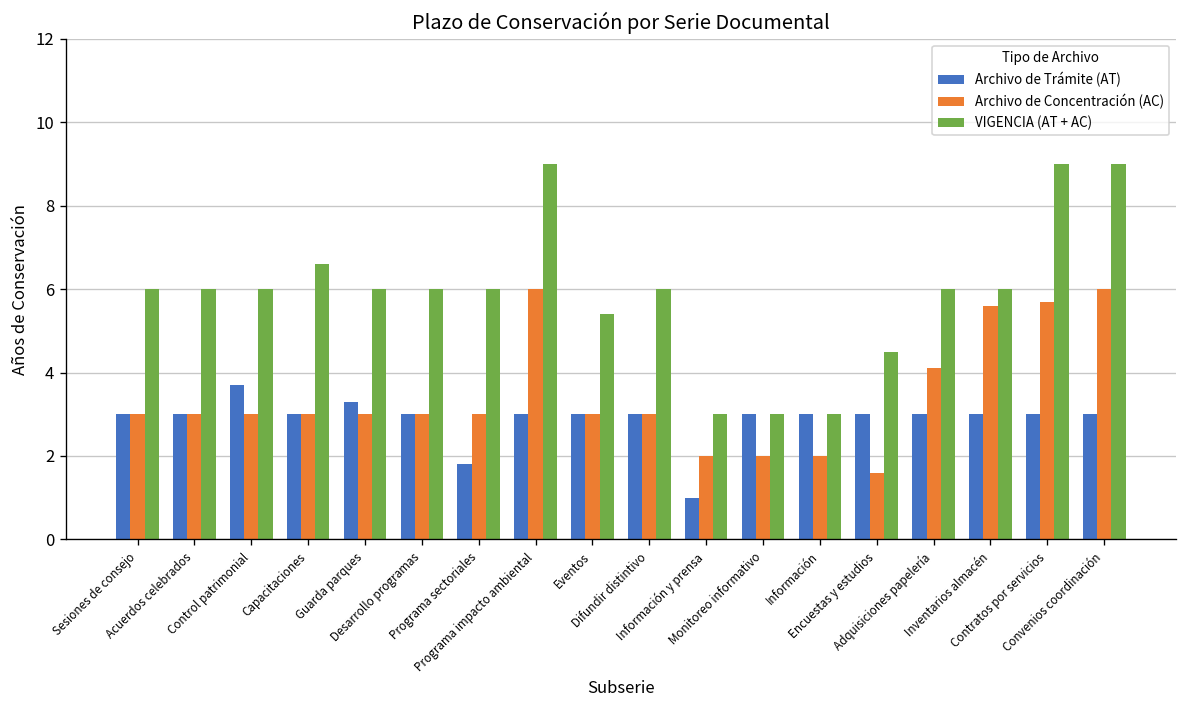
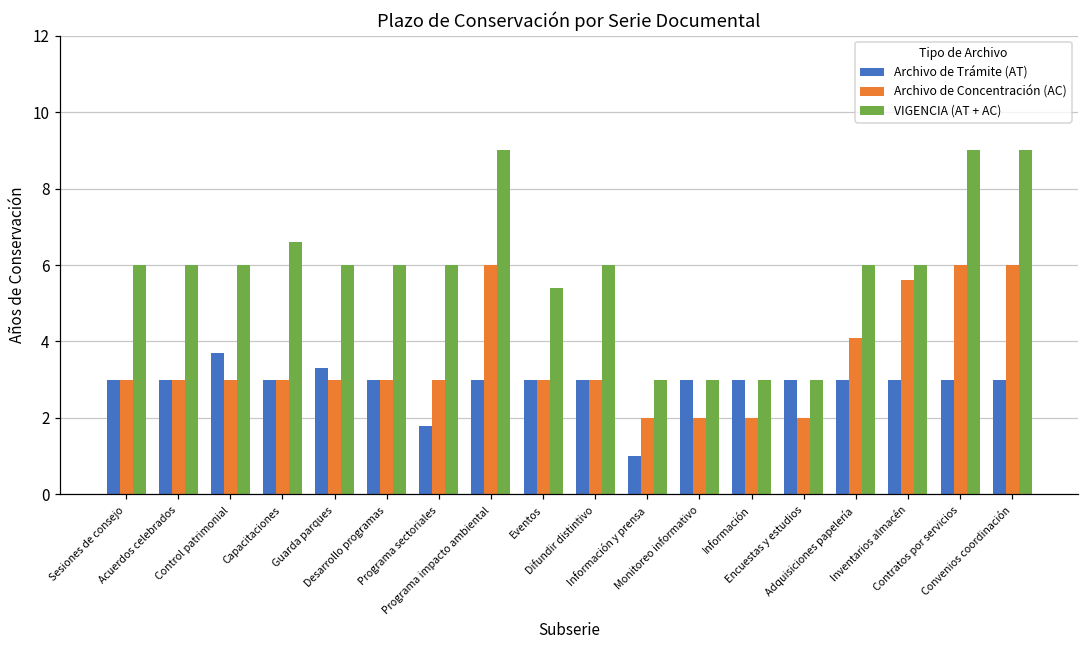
  {
    "Archivo de Trámite (AT)": {
      "Sesiones de consejo": 3.0,
      "Acuerdos celebrados": 3.0,
      "Control patrimonial": 3.7,
      "Capacitaciones": 3.0,
      "Guarda parques": 3.3,
      "Desarrollo programas": 3.0,
      "Programa sectoriales": 1.8,
      "Programa impacto ambiental": 3.0,
      "Eventos": 3.0,
      "Difundir distintivo": 3.0,
      "Información y prensa": 1.0,
      "Monitoreo informativo": 3.0,
      "Información": 3.0,
      "Encuestas y estudios": 3.0,
      "Adquisiciones papelería": 3.0,
      "Inventarios almacén": 3.0,
      "Contratos por servicios": 3.0,
      "Convenios coordinación": 3.0
    },
    "Archivo de Concentración (AC)": {
      "Sesiones de consejo": 3.0,
      "Acuerdos celebrados": 3.0,
      "Control patrimonial": 3.0,
      "Capacitaciones": 3.0,
      "Guarda parques": 3.0,
      "Desarrollo programas": 3.0,
      "Programa sectoriales": 3.0,
      "Programa impacto ambiental": 6.0,
      "Eventos": 3.0,
      "Difundir distintivo": 3.0,
      "Información y prensa": 2.0,
      "Monitoreo informativo": 2.0,
      "Información": 2.0,
-     "Encuestas y estudios": 1.6,
+     "Encuestas y estudios": 2.0,
      "Adquisiciones papelería": 4.1,
      "Inventarios almacén": 5.6,
-     "Contratos por servicios": 5.7,
+     "Contratos por servicios": 6.0,
      "Convenios coordinación": 6.0
    },
    "VIGENCIA (AT + AC)": {
      "Sesiones de consejo": 6.0,
      "Acuerdos celebrados": 6.0,
      "Control patrimonial": 6.0,
      "Capacitaciones": 6.6,
      "Guarda parques": 6.0,
      "Desarrollo programas": 6.0,
      "Programa sectoriales": 6.0,
      "Programa impacto ambiental": 9.0,
      "Eventos": 5.4,
      "Difundir distintivo": 6.0,
      "Información y prensa": 3.0,
      "Monitoreo informativo": 3.0,
      "Información": 3.0,
-     "Encuestas y estudios": 4.5,
+     "Encuestas y estudios": 3.0,
      "Adquisiciones papelería": 6.0,
      "Inventarios almacén": 6.0,
      "Contratos por servicios": 9.0,
      "Convenios coordinación": 9.0
    }
  }
